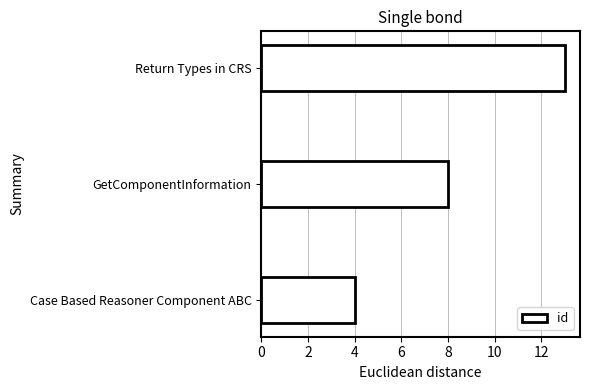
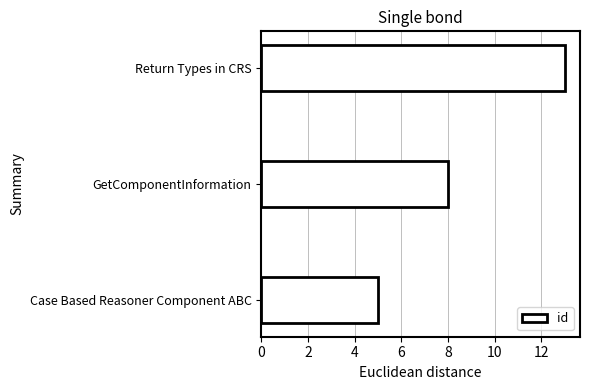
  {
    "Return Types in CRS": 13,
    "GetComponentInformation": 8,
-   "Case Based Reasoner Component ABC": 4
+   "Case Based Reasoner Component ABC": 5
  }
